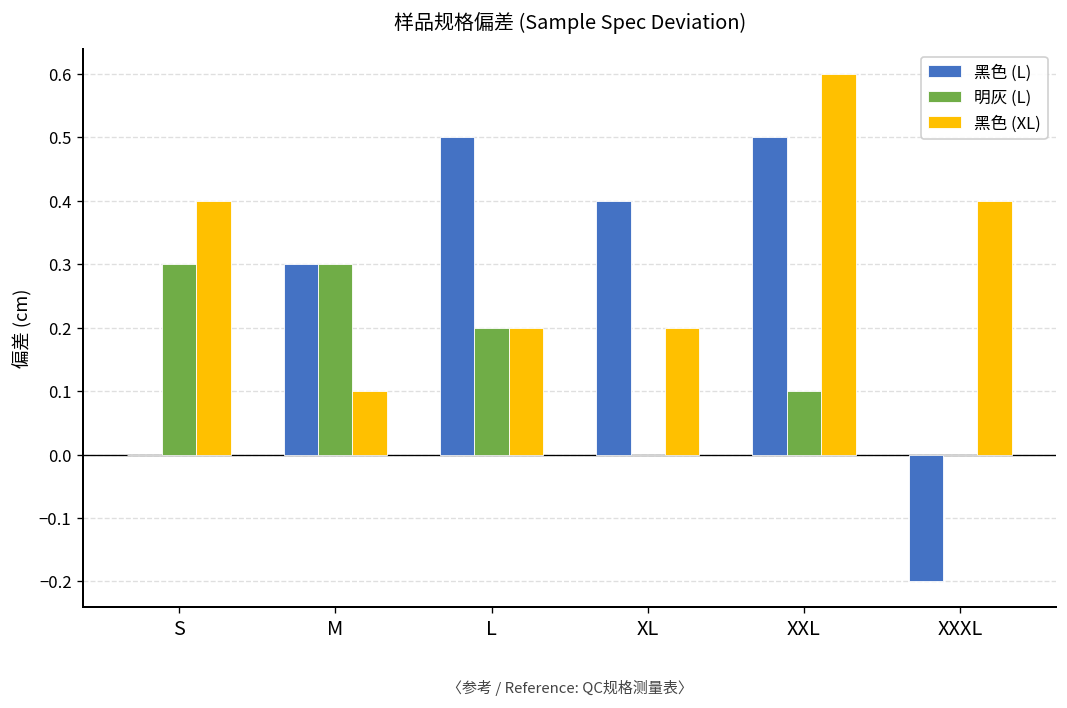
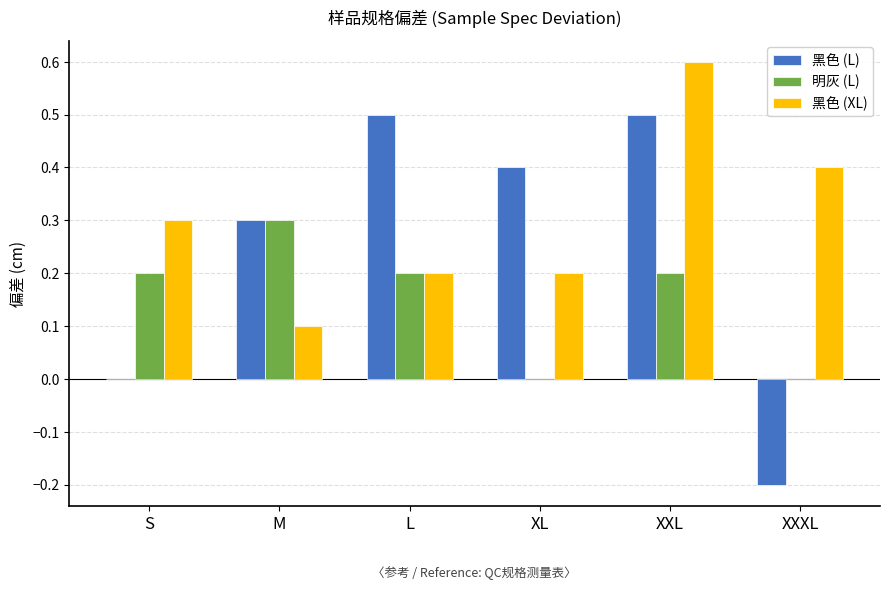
  {
    "黑色 (L)": {
      "S": 0.0,
      "M": 0.3,
      "L": 0.5,
      "XL": 0.4,
      "XXL": 0.5,
      "XXXL": -0.2
    },
    "明灰 (L)": {
-     "S": 0.3,
+     "S": 0.2,
      "M": 0.3,
      "L": 0.2,
      "XL": 0.0,
-     "XXL": 0.1,
+     "XXL": 0.2,
      "XXXL": 0.0
    },
    "黑色 (XL)": {
-     "S": 0.4,
+     "S": 0.3,
      "M": 0.1,
      "L": 0.2,
      "XL": 0.2,
      "XXL": 0.6,
      "XXXL": 0.4
    }
  }
